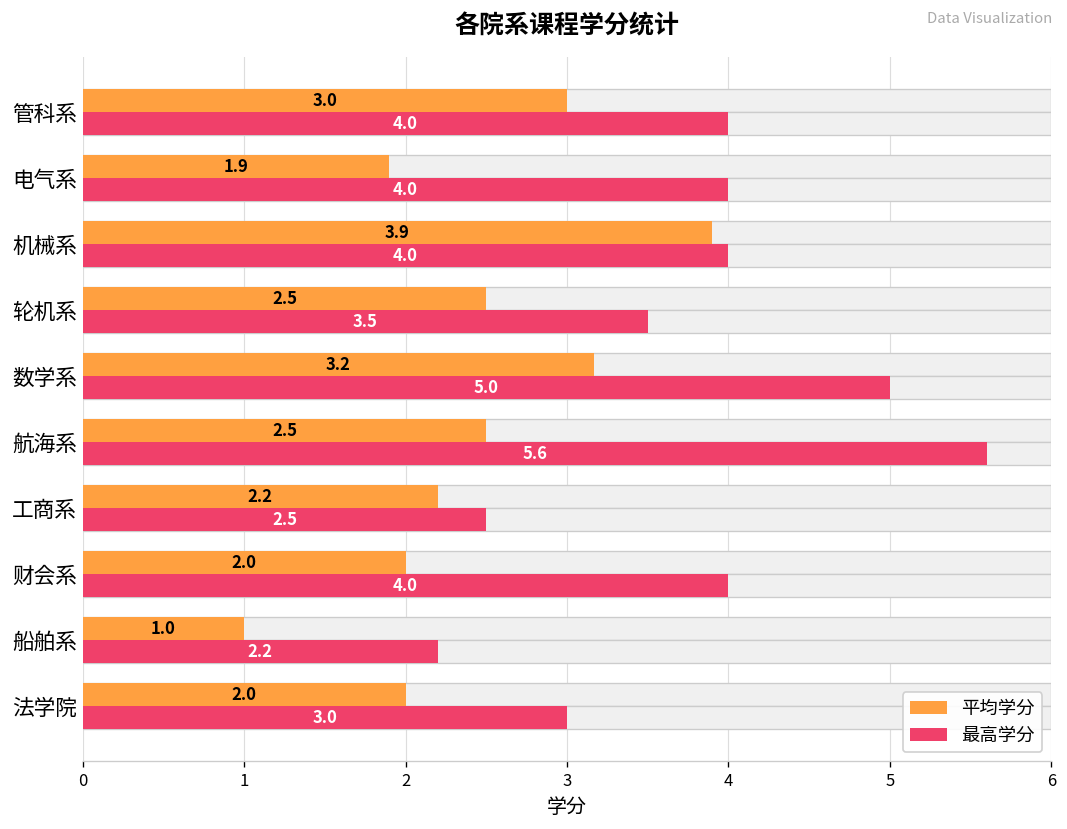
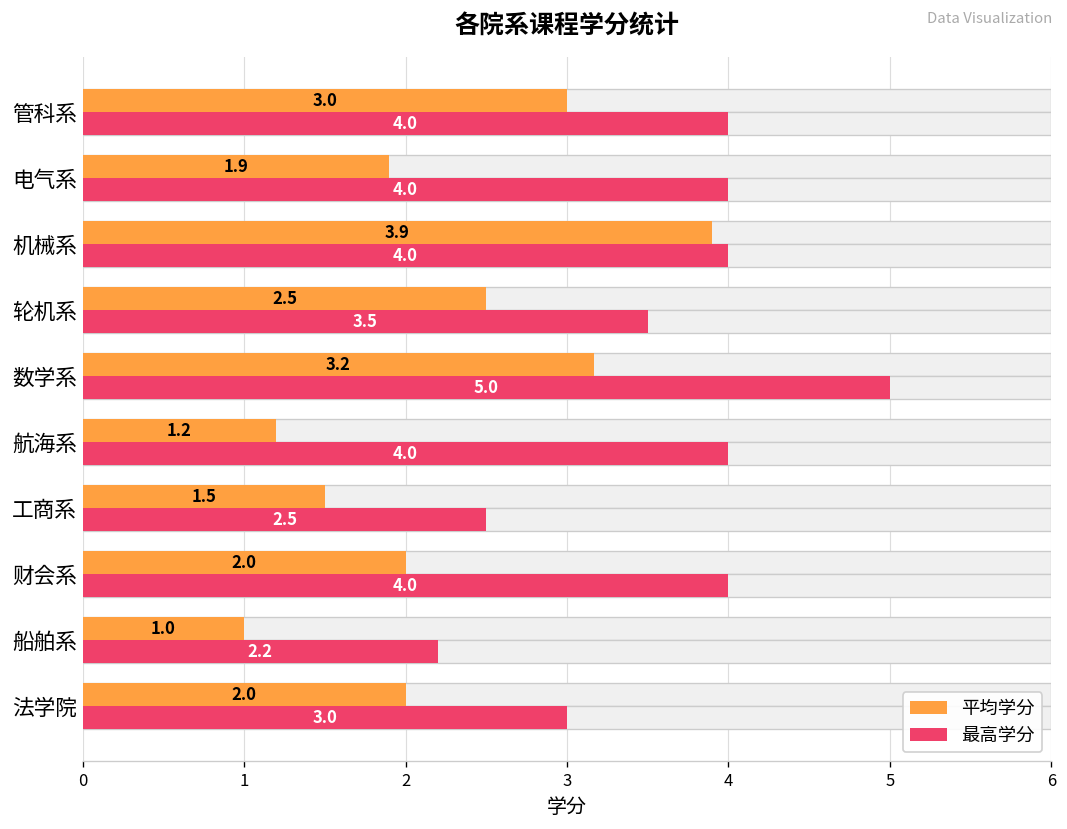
  {
    "平均学分": {
-     "航海系": 2.5,
-     "工商系": 2.2
+     "航海系": 1.2,
+     "工商系": 1.5
    },
    "最高学分": {
-     "航海系": 5.6
+     "航海系": 4.0
    }
  }
